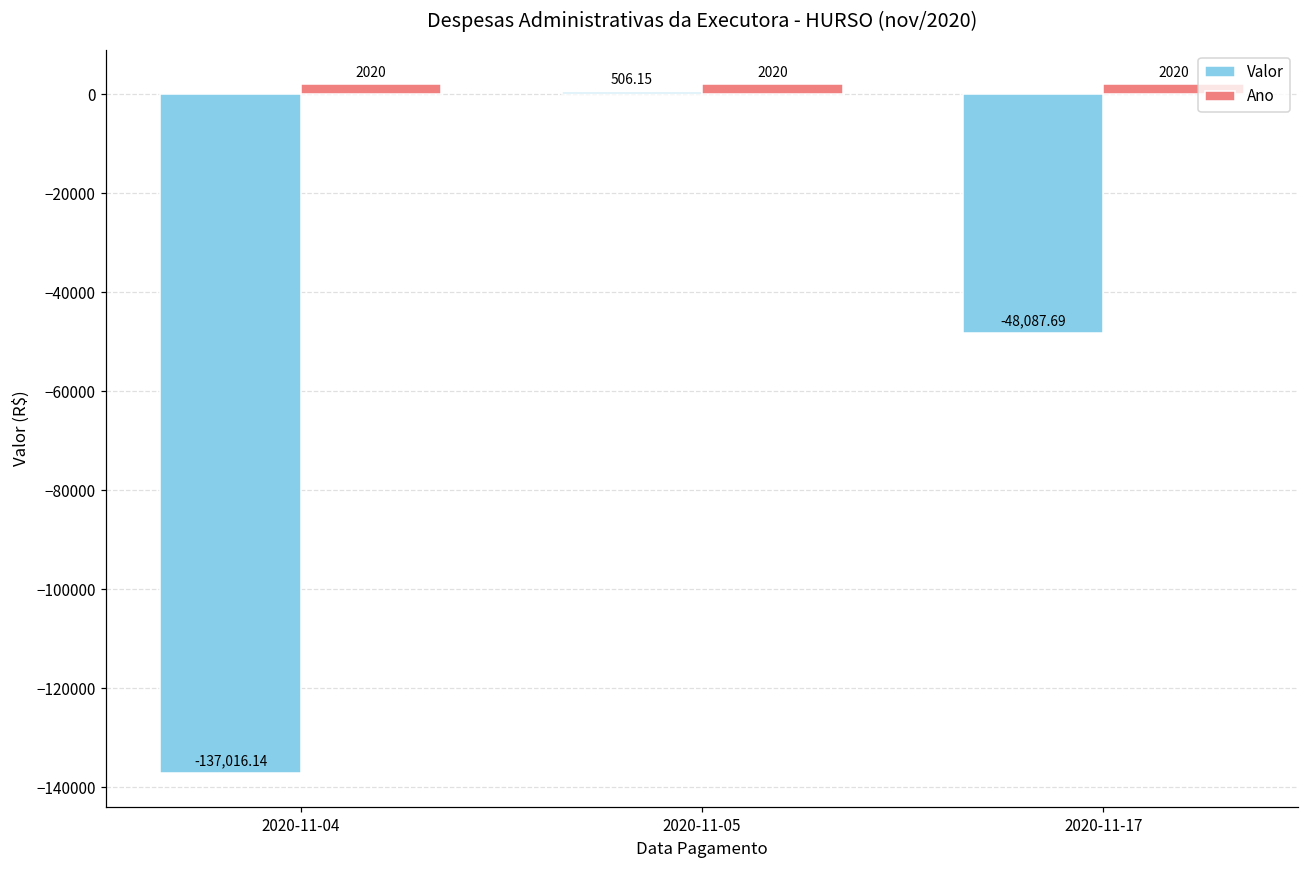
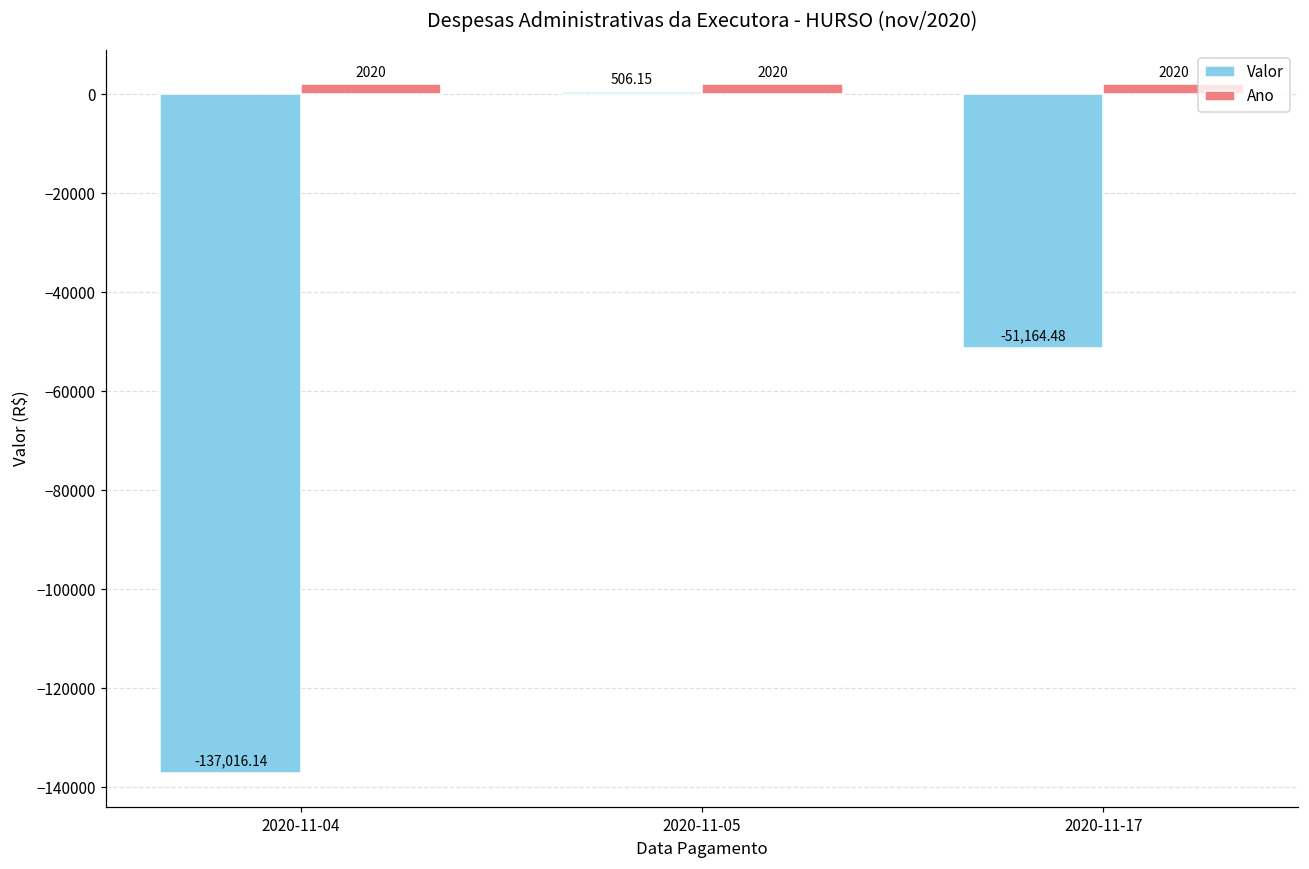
  {
    "Valor": {
      "2020-11-04": "-137,016.14",
      "2020-11-05": "506.15",
-     "2020-11-17": "-48,087.69"
+     "2020-11-17": "-51,164.48"
    },
    "Ano": {
      "2020-11-04": "2020",
      "2020-11-05": "2020",
      "2020-11-17": "2020"
    }
  }
